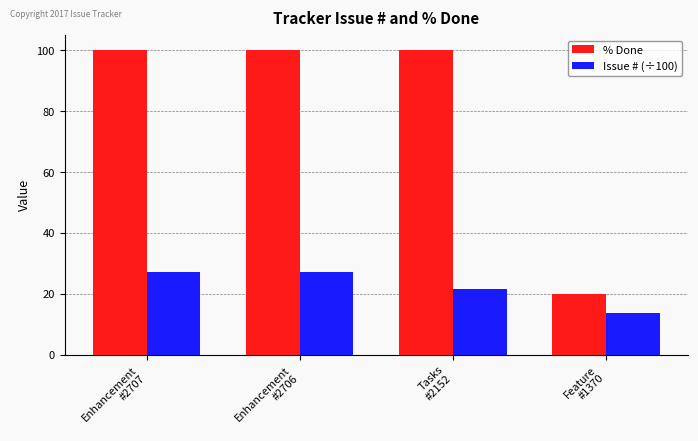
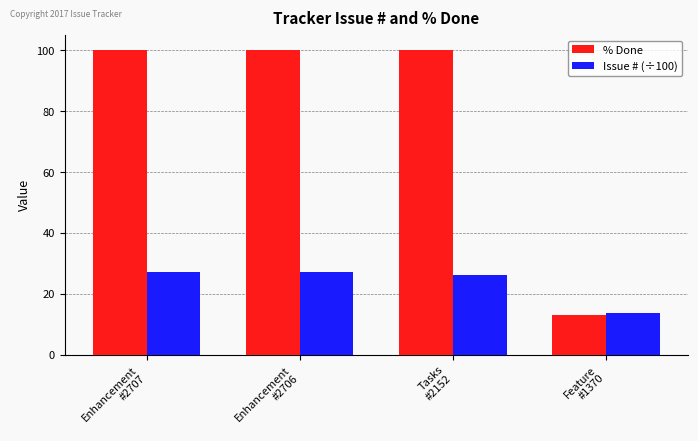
  {
    "% Done": {
      "Enhancement #2707": 100,
      "Enhancement #2706": 100,
      "Tasks #2152": 100,
-     "Feature #1370": 20
+     "Feature #1370": 13
    },
    "Issue # (÷100)": {
      "Enhancement #2707": 27,
      "Enhancement #2706": 27,
-     "Tasks #2152": 22,
+     "Tasks #2152": 26,
      "Feature #1370": 14
    }
  }
